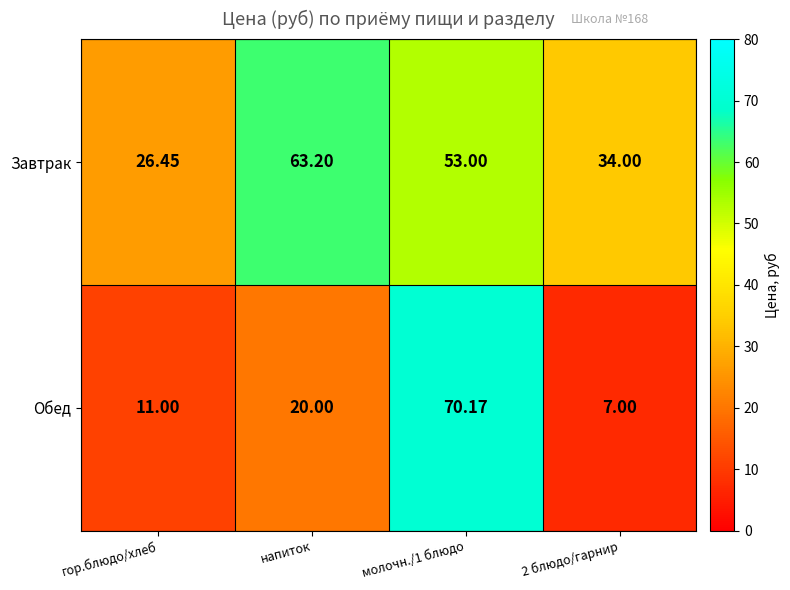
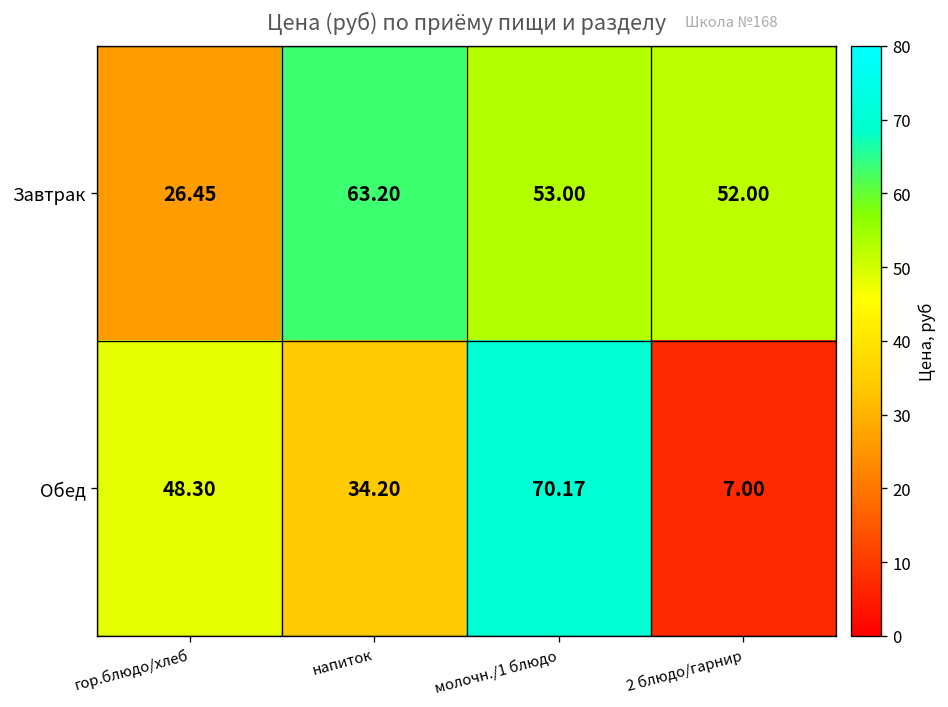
  {
    "Завтрак": {
      "гор.блюдо/хлеб": 26.45,
      "напиток": 63.20,
      "молочн./1 блюдо": 53.00,
-     "2 блюдо/гарнир": 34.00
+     "2 блюдо/гарнир": 52.00
    },
    "Обед": {
-     "гор.блюдо/хлеб": 11.00,
-     "напиток": 20.00,
+     "гор.блюдо/хлеб": 48.30,
+     "напиток": 34.20,
      "молочн./1 блюдо": 70.17,
      "2 блюдо/гарнир": 7.00
    }
  }
